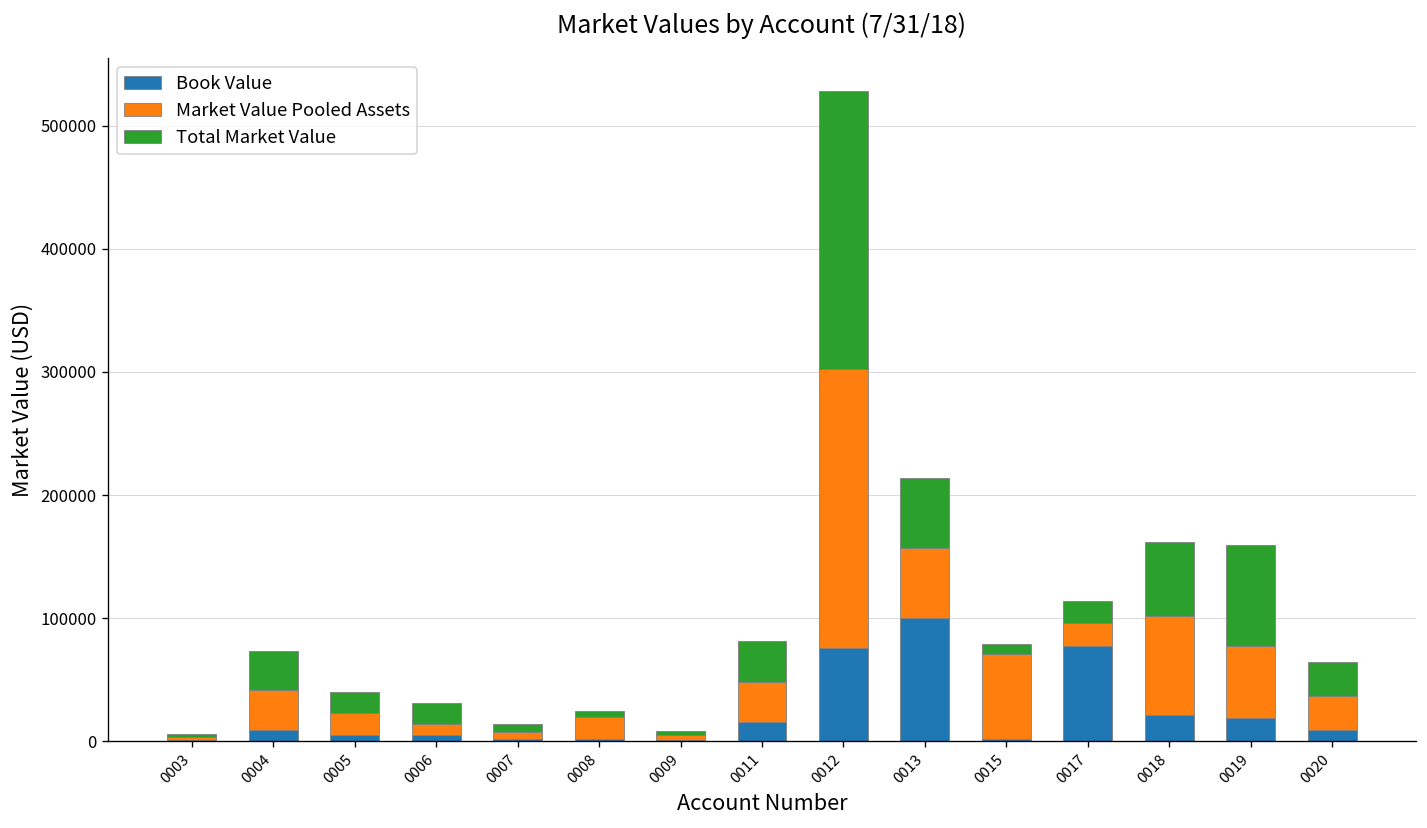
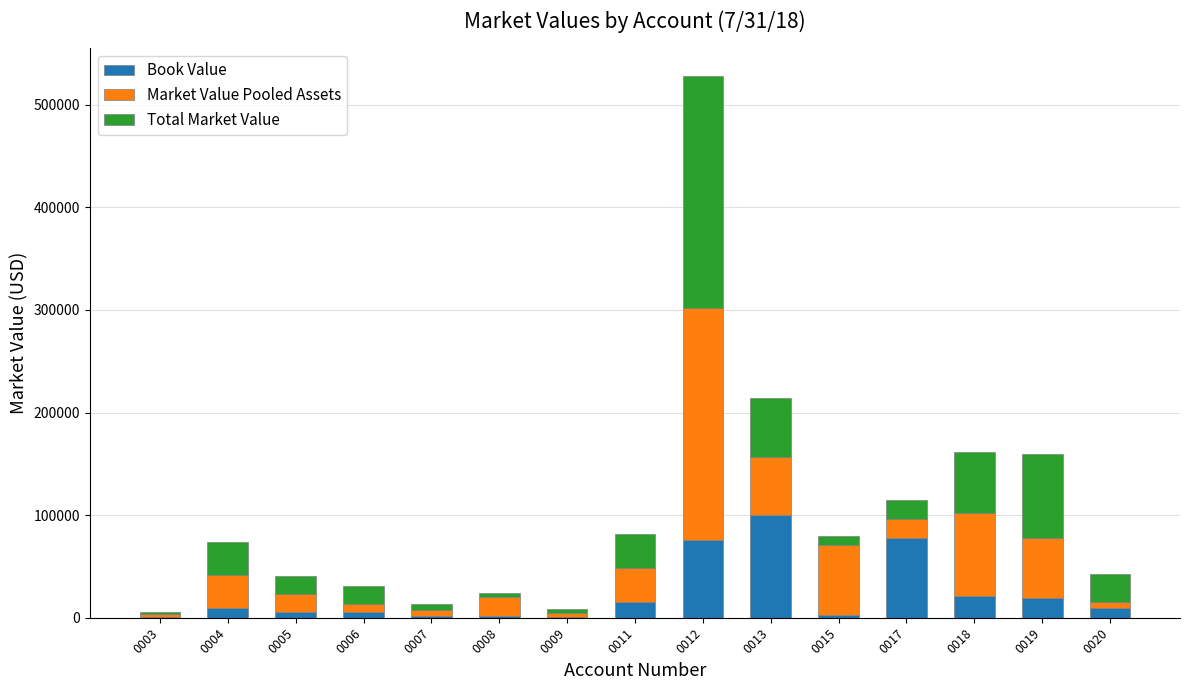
  {
    "Book Value": {
      "0004": 9000,
      "0005": 5000,
      "0006": 5000,
      "0011": 15000,
      "0012": 76000,
      "0013": 100000,
      "0017": 77000,
      "0018": 21000,
      "0019": 19000,
      "0020": 9000
    },
    "Market Value Pooled Assets": {
      "0003": 2000,
      "0004": 32000,
      "0005": 18000,
      "0006": 9000,
      "0007": 6000,
      "0008": 18000,
      "0009": 4000,
      "0011": 33000,
      "0012": 226000,
      "0013": 57000,
      "0015": 69000,
      "0017": 19000,
      "0018": 81000,
      "0019": 58000,
-     "0020": 28000
+     "0020": 6000
    },
    "Total Market Value": {
      "0003": 2000,
      "0004": 32000,
      "0005": 18000,
      "0006": 17000,
      "0007": 6000,
      "0008": 5000,
      "0009": 4000,
      "0011": 33000,
      "0012": 226000,
      "0013": 57000,
      "0015": 9000,
      "0017": 19000,
      "0018": 60000,
      "0019": 82000,
      "0020": 28000
    }
  }
